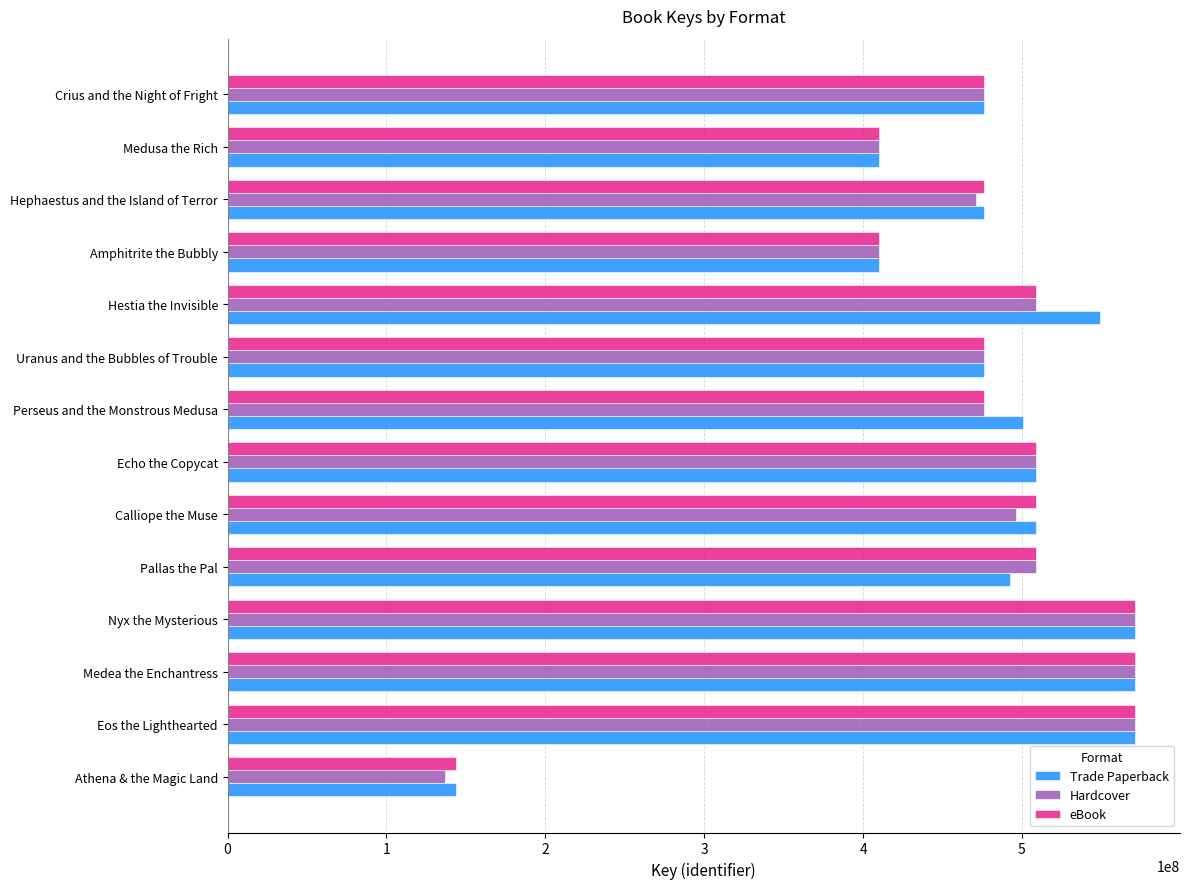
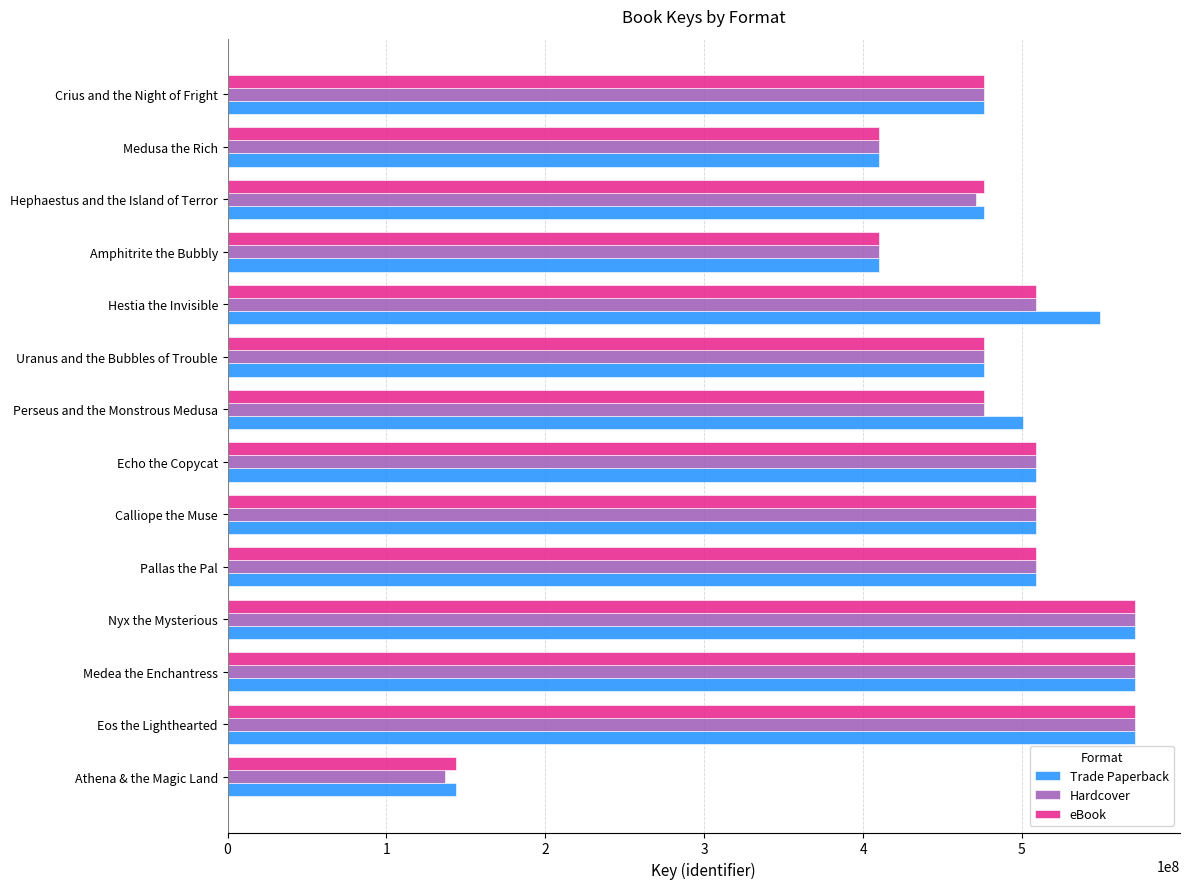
  {
    "Trade Paperback": {
      "Crius and the Night of Fright": 476000000,
      "Medusa the Rich": 410000000,
      "Hephaestus and the Island of Terror": 476000000,
      "Amphitrite the Bubbly": 410000000,
      "Hestia the Invisible": 549000000,
      "Uranus and the Bubbles of Trouble": 476000000,
      "Perseus and the Monstrous Medusa": 500000000,
      "Echo the Copycat": 509000000,
      "Calliope the Muse": 509000000,
-     "Pallas the Pal": 492000000,
+     "Pallas the Pal": 509000000,
      "Nyx the Mysterious": 571000000,
      "Medea the Enchantress": 571000000,
      "Eos the Lighthearted": 571000000,
      "Athena & the Magic Land": 144000000
    },
    "Hardcover": {
      "Crius and the Night of Fright": 476000000,
      "Medusa the Rich": 410000000,
      "Hephaestus and the Island of Terror": 471000000,
      "Amphitrite the Bubbly": 410000000,
      "Hestia the Invisible": 509000000,
      "Uranus and the Bubbles of Trouble": 476000000,
      "Perseus and the Monstrous Medusa": 476000000,
      "Echo the Copycat": 509000000,
-     "Calliope the Muse": 496000000,
+     "Calliope the Muse": 509000000,
      "Pallas the Pal": 509000000,
      "Nyx the Mysterious": 571000000,
      "Medea the Enchantress": 571000000,
      "Eos the Lighthearted": 571000000,
      "Athena & the Magic Land": 137000000
    },
    "eBook": {
      "Crius and the Night of Fright": 476000000,
      "Medusa the Rich": 410000000,
      "Hephaestus and the Island of Terror": 476000000,
      "Amphitrite the Bubbly": 410000000,
      "Hestia the Invisible": 509000000,
      "Uranus and the Bubbles of Trouble": 476000000,
      "Perseus and the Monstrous Medusa": 476000000,
      "Echo the Copycat": 509000000,
      "Calliope the Muse": 509000000,
      "Pallas the Pal": 509000000,
      "Nyx the Mysterious": 571000000,
      "Medea the Enchantress": 571000000,
      "Eos the Lighthearted": 571000000,
      "Athena & the Magic Land": 144000000
    }
  }
